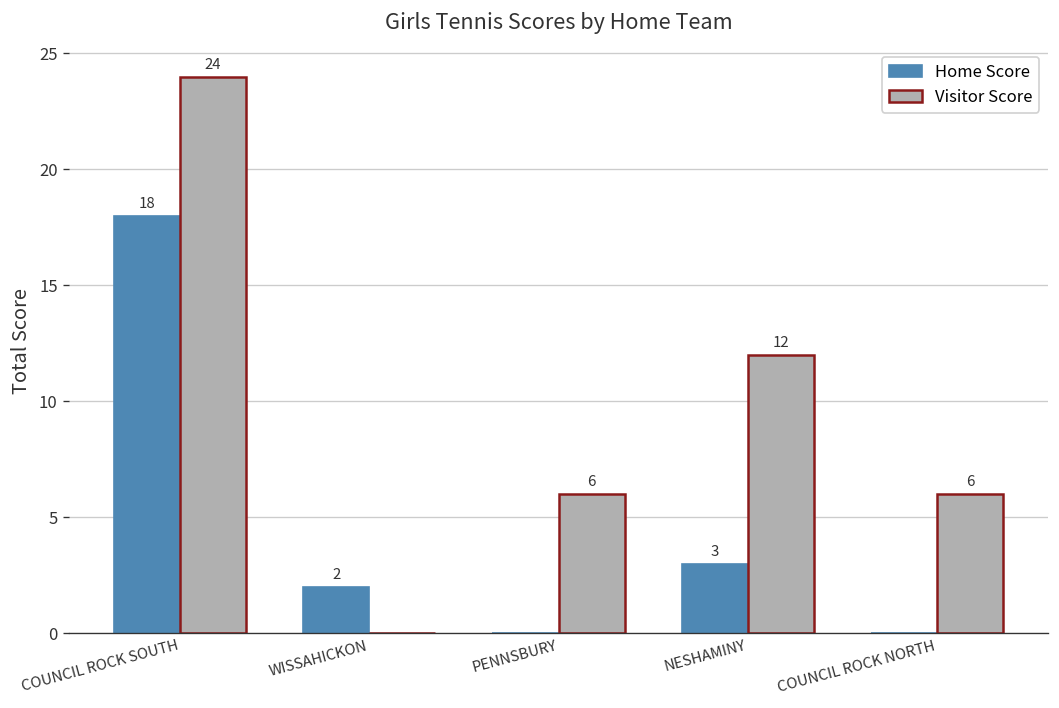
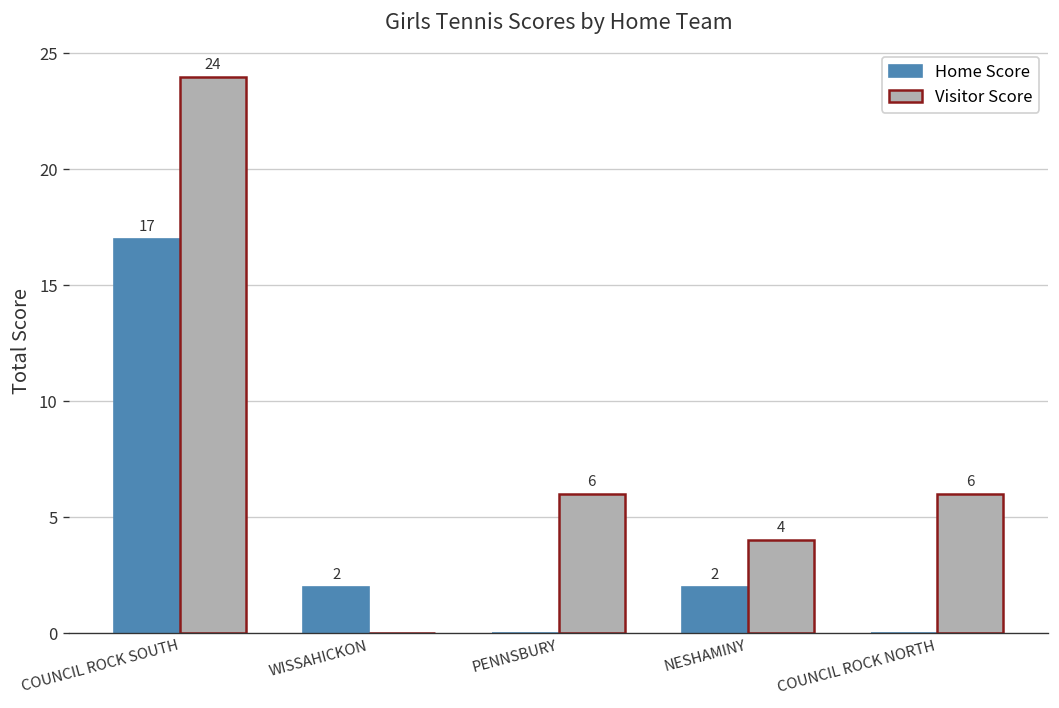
  {
    "Home Score": {
-     "COUNCIL ROCK SOUTH": 18,
+     "COUNCIL ROCK SOUTH": 17,
      "WISSAHICKON": 2,
-     "NESHAMINY": 3
+     "NESHAMINY": 2
    },
    "Visitor Score": {
      "COUNCIL ROCK SOUTH": 24,
      "PENNSBURY": 6,
-     "NESHAMINY": 12,
+     "NESHAMINY": 4,
      "COUNCIL ROCK NORTH": 6
    }
  }
